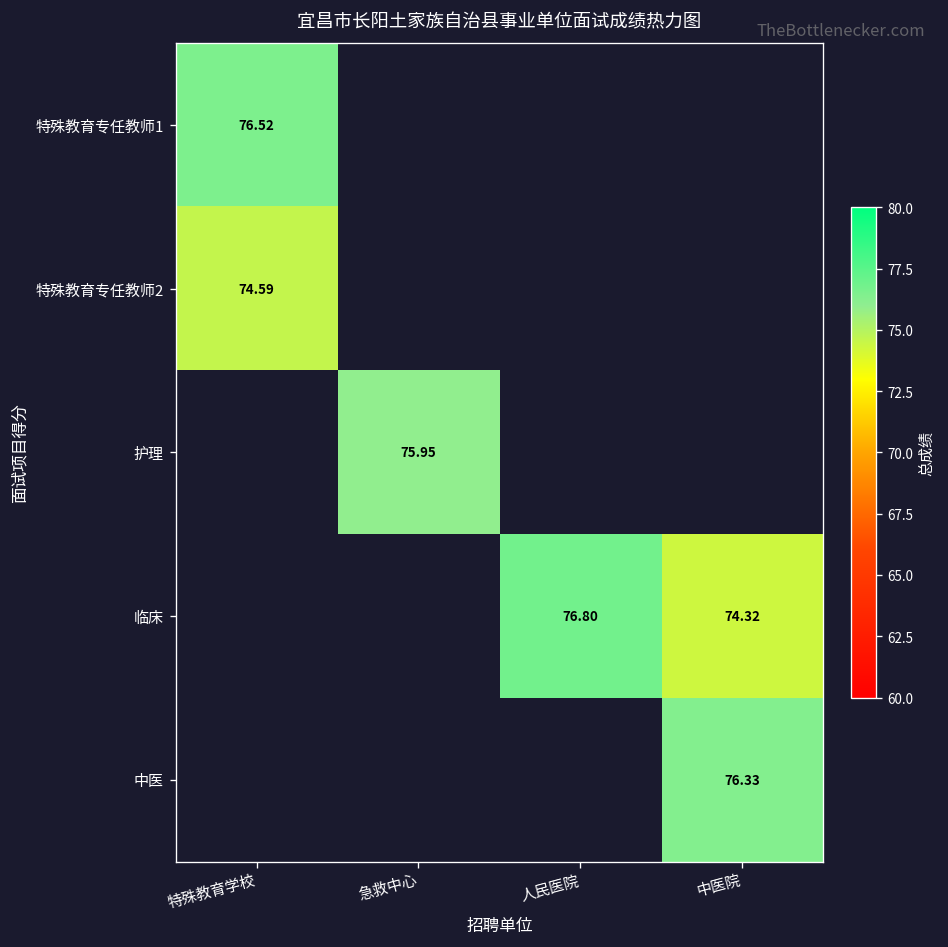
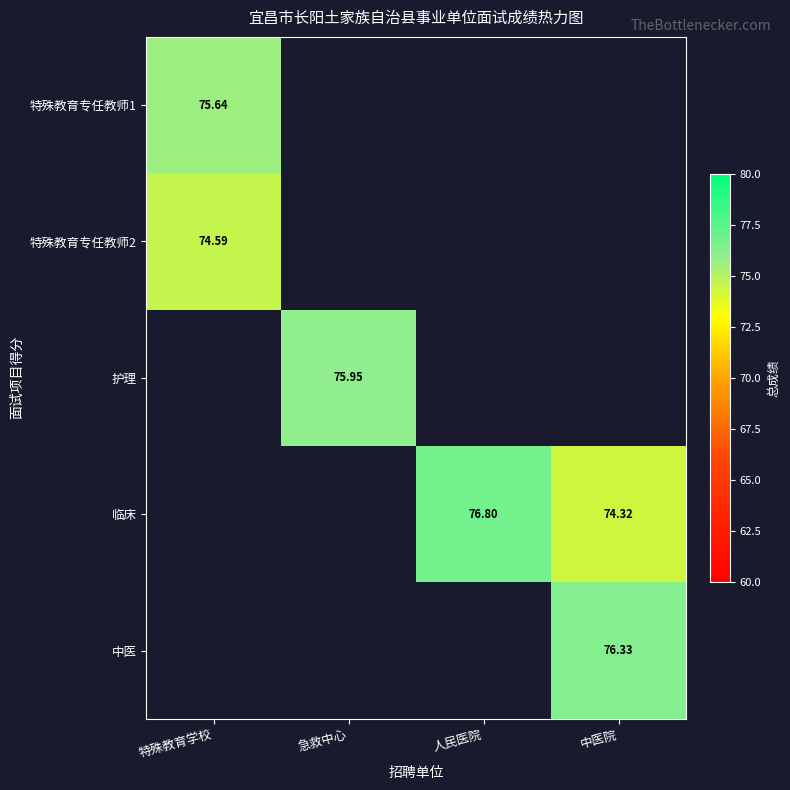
  {
    "特殊教育专任教师1": {
-     "特殊教育学校": 76.52
+     "特殊教育学校": 75.64
    },
    "特殊教育专任教师2": {
      "特殊教育学校": 74.59
    },
    "护理": {
      "急救中心": 75.95
    },
    "临床": {
      "人民医院": 76.80,
      "中医院": 74.32
    },
    "中医": {
      "中医院": 76.33
    }
  }
